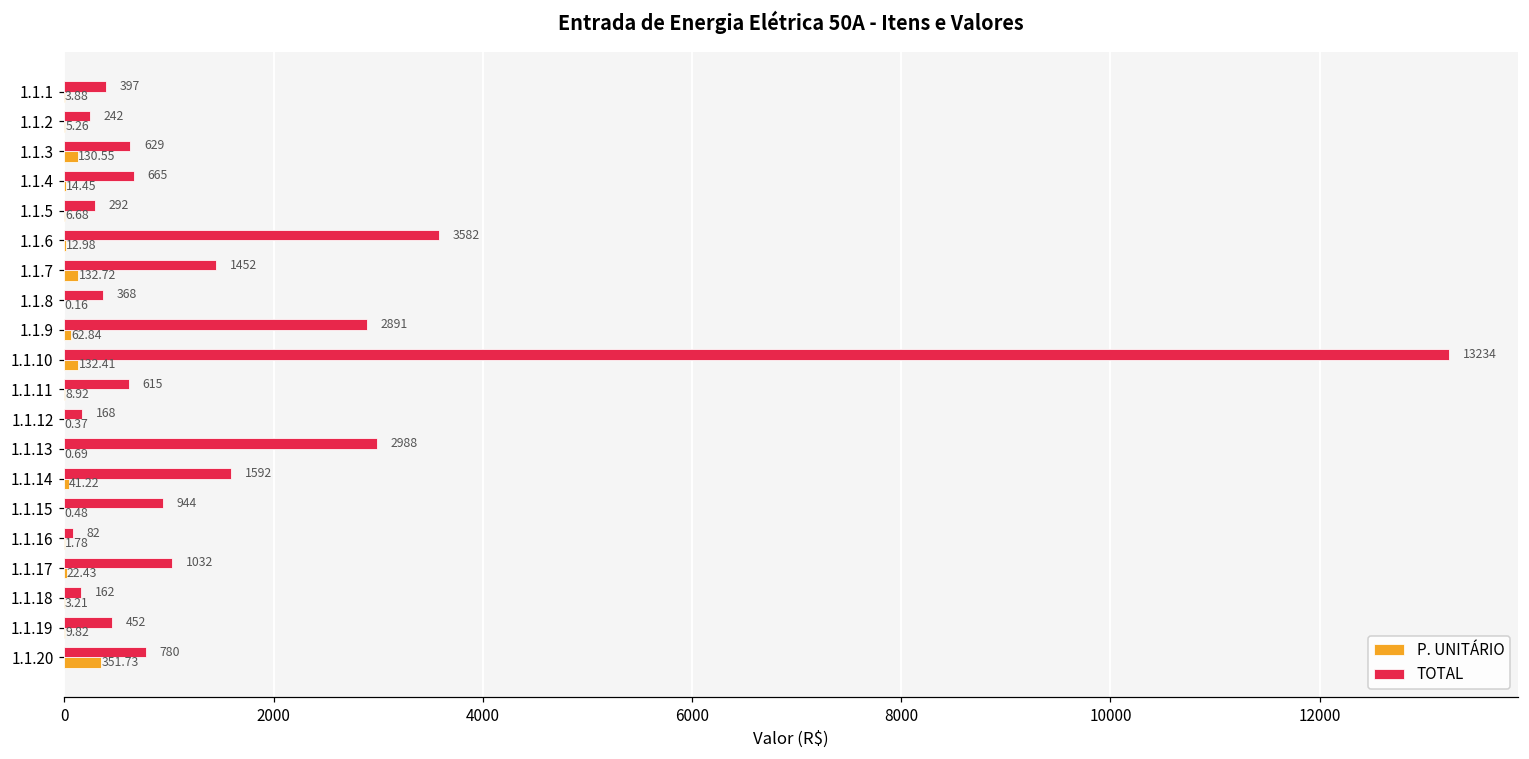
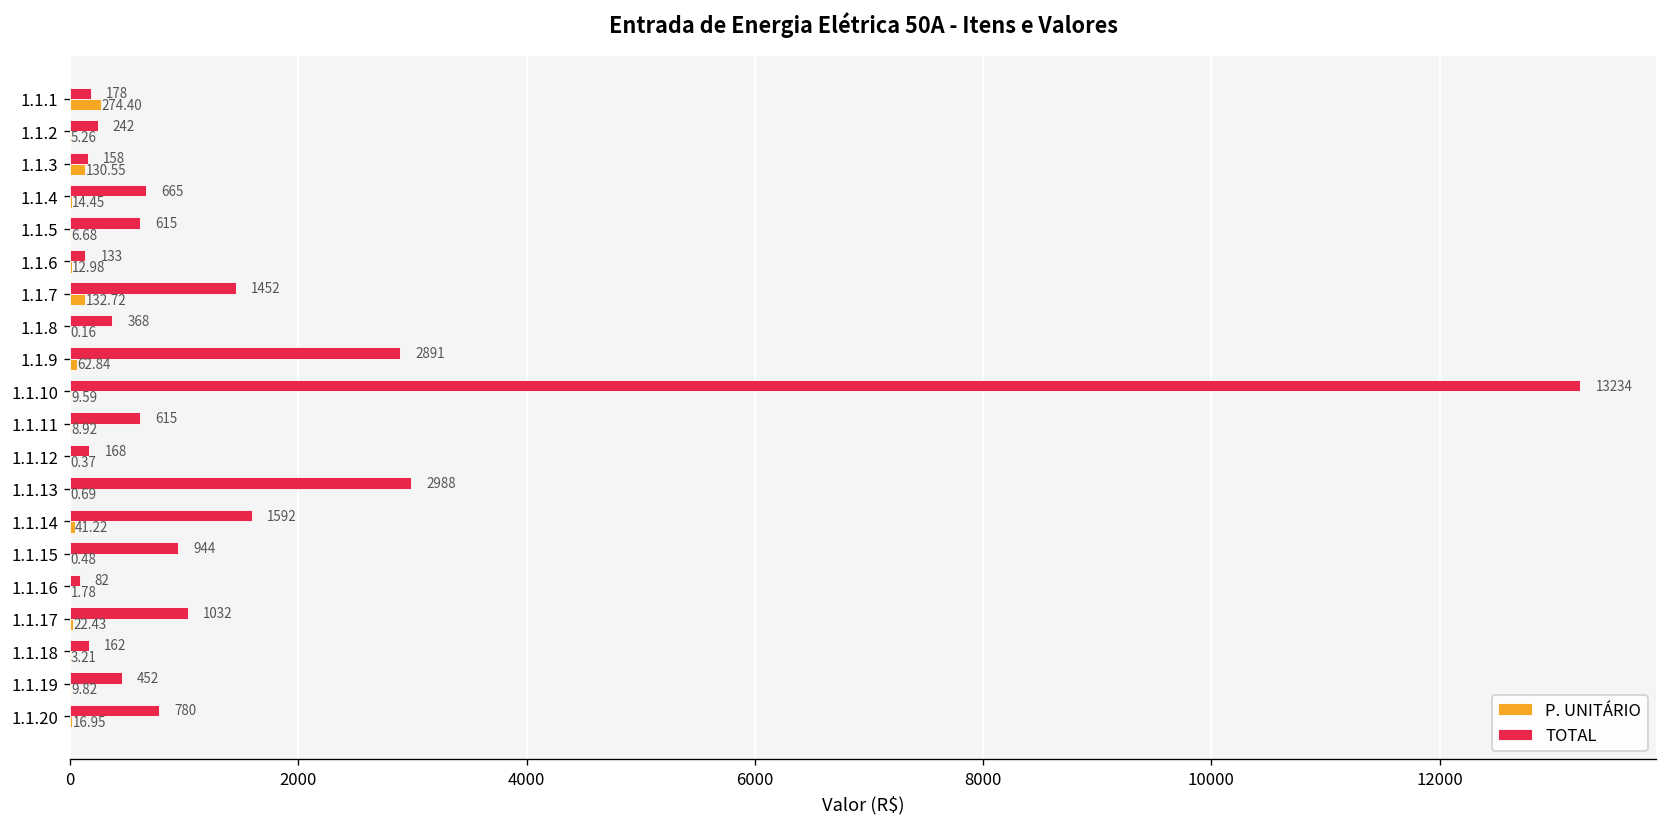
  {
    "P. UNITÁRIO": {
-     "1.1.1": 3.88,
+     "1.1.1": 274.40,
      "1.1.2": 5.26,
      "1.1.3": 130.55,
      "1.1.4": 14.45,
      "1.1.5": 6.68,
      "1.1.6": 12.98,
      "1.1.7": 132.72,
      "1.1.8": 0.16,
      "1.1.9": 62.84,
-     "1.1.10": 132.41,
+     "1.1.10": 9.59,
      "1.1.11": 8.92,
      "1.1.12": 0.37,
      "1.1.13": 0.69,
      "1.1.14": 41.22,
      "1.1.15": 0.48,
      "1.1.16": 1.78,
      "1.1.17": 22.43,
      "1.1.18": 3.21,
      "1.1.19": 9.82,
-     "1.1.20": 351.73
+     "1.1.20": 16.95
    },
    "TOTAL": {
-     "1.1.1": 397,
+     "1.1.1": 178,
      "1.1.2": 242,
-     "1.1.3": 629,
+     "1.1.3": 158,
      "1.1.4": 665,
-     "1.1.5": 292,
-     "1.1.6": 3582,
+     "1.1.5": 615,
+     "1.1.6": 133,
      "1.1.7": 1452,
      "1.1.8": 368,
      "1.1.9": 2891,
      "1.1.10": 13234,
      "1.1.11": 615,
      "1.1.12": 168,
      "1.1.13": 2988,
      "1.1.14": 1592,
      "1.1.15": 944,
      "1.1.16": 82,
      "1.1.17": 1032,
      "1.1.18": 162,
      "1.1.19": 452,
      "1.1.20": 780
    }
  }
